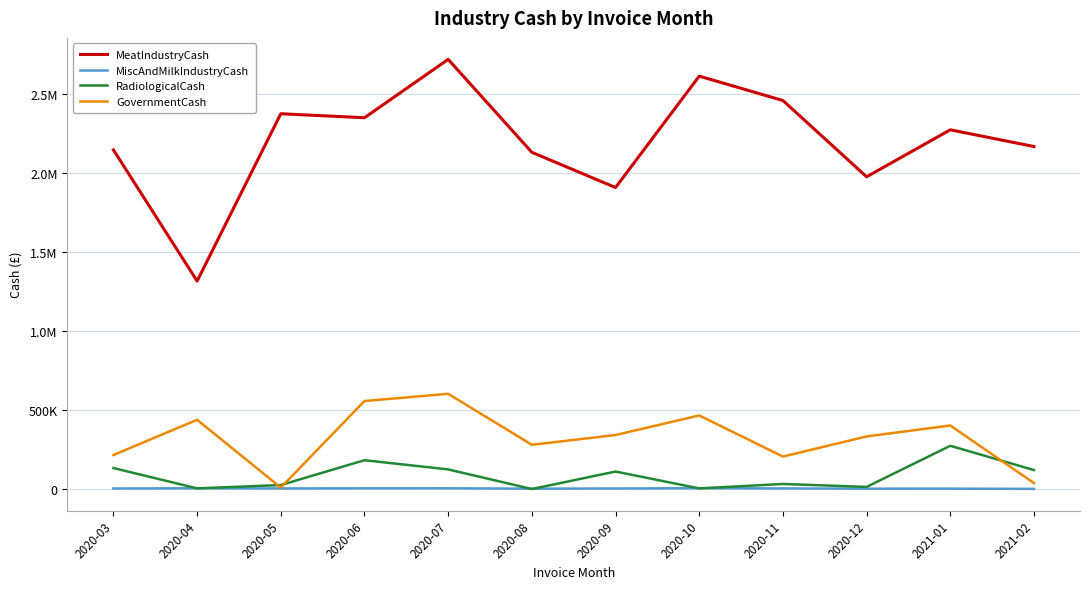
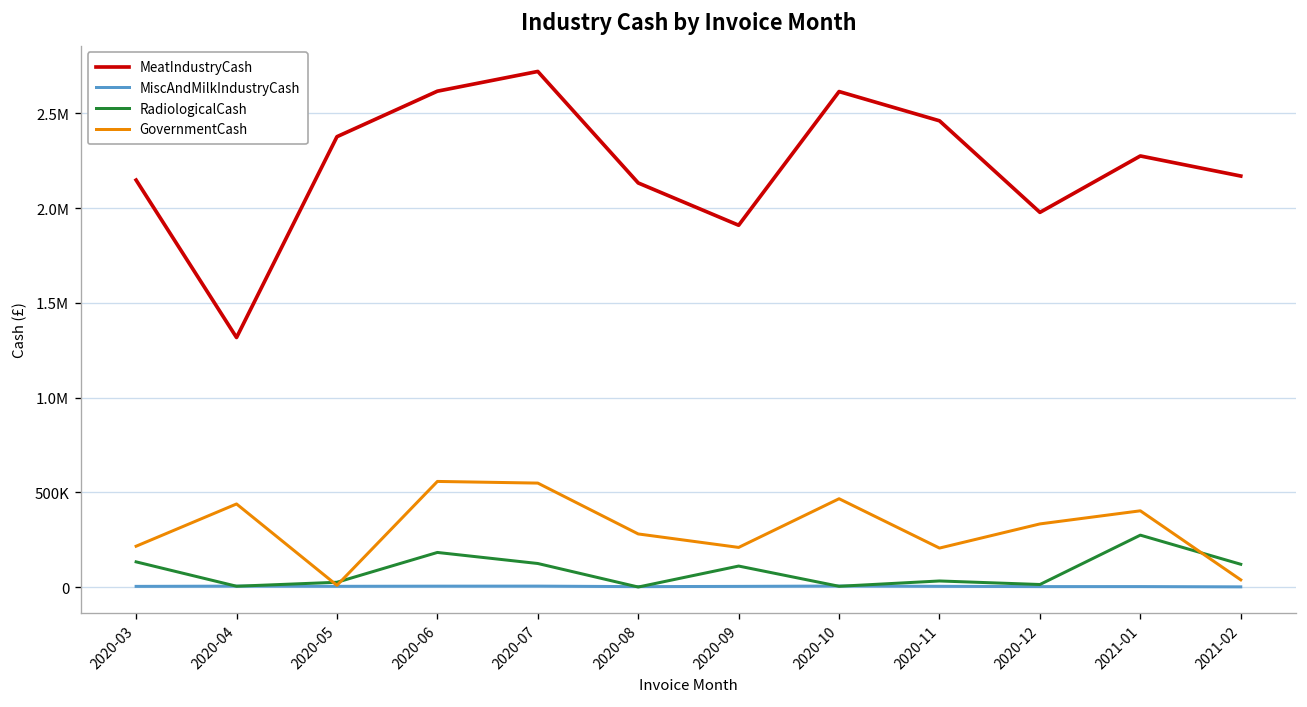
  {
    "MeatIndustryCash": {
      "2020-03": 2150000,
      "2020-04": 1320000,
      "2020-05": 2380000,
-     "2020-06": 2350000,
+     "2020-06": 2620000,
      "2020-07": 2720000,
      "2020-08": 2130000,
      "2020-09": 1910000,
      "2020-10": 2620000,
      "2020-11": 2460000,
      "2020-12": 1980000,
      "2021-01": 2280000,
      "2021-02": 2170000
    },
    "MiscAndMilkIndustryCash": {
      "2020-03": 0,
      "2020-06": 0,
      "2020-07": 0,
      "2020-09": 0,
      "2020-11": 0,
      "2021-01": 0,
      "2021-02": 0
    },
    "RadiologicalCash": {
      "2020-03": 130000,
      "2020-06": 180000,
      "2020-07": 120000,
      "2020-09": 110000,
      "2020-11": 30000,
      "2021-01": 270000,
      "2021-02": 120000
    },
    "GovernmentCash": {
      "2020-03": 220000,
      "2020-04": 440000,
      "2020-06": 560000,
-     "2020-07": 600000,
+     "2020-07": 550000,
      "2020-08": 280000,
-     "2020-09": 340000,
+     "2020-09": 210000,
      "2020-10": 470000,
      "2020-11": 210000,
      "2020-12": 330000,
      "2021-01": 400000,
      "2021-02": 40000
    }
  }
